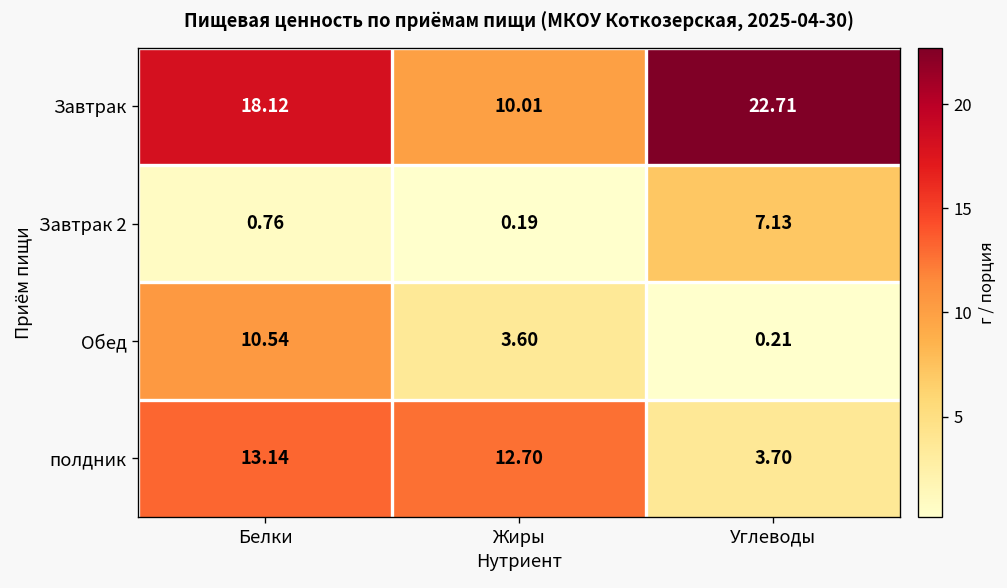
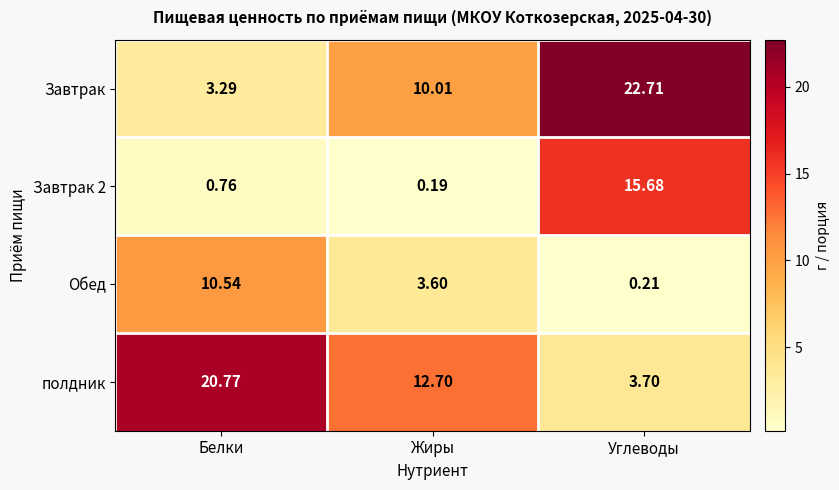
  {
    "Завтрак": {
-     "Белки": 18.12,
+     "Белки": 3.29,
      "Жиры": 10.01,
      "Углеводы": 22.71
    },
    "Завтрак 2": {
      "Белки": 0.76,
      "Жиры": 0.19,
-     "Углеводы": 7.13
+     "Углеводы": 15.68
    },
    "Обед": {
      "Белки": 10.54,
      "Жиры": 3.60,
      "Углеводы": 0.21
    },
    "полдник": {
-     "Белки": 13.14,
+     "Белки": 20.77,
      "Жиры": 12.70,
      "Углеводы": 3.70
    }
  }
